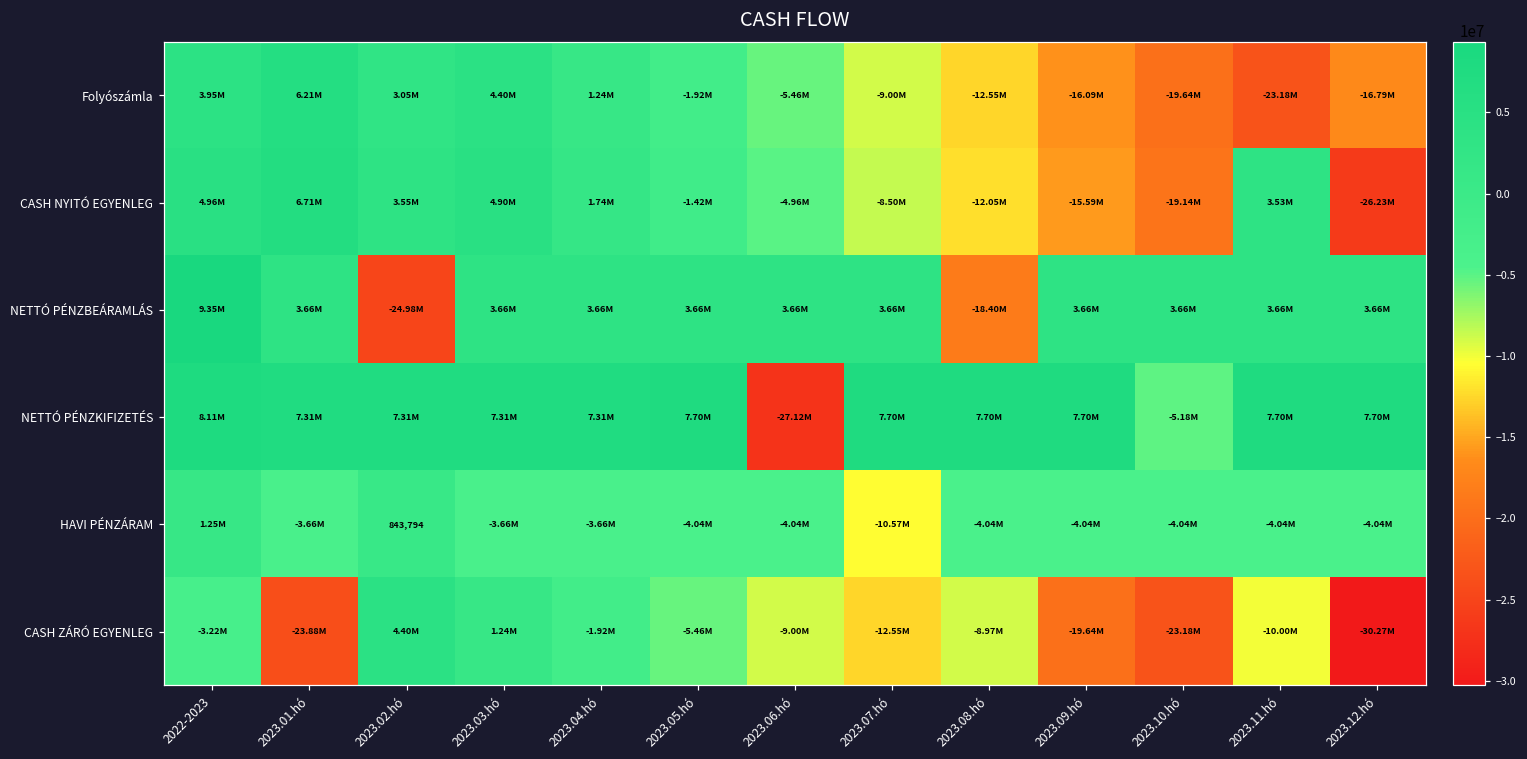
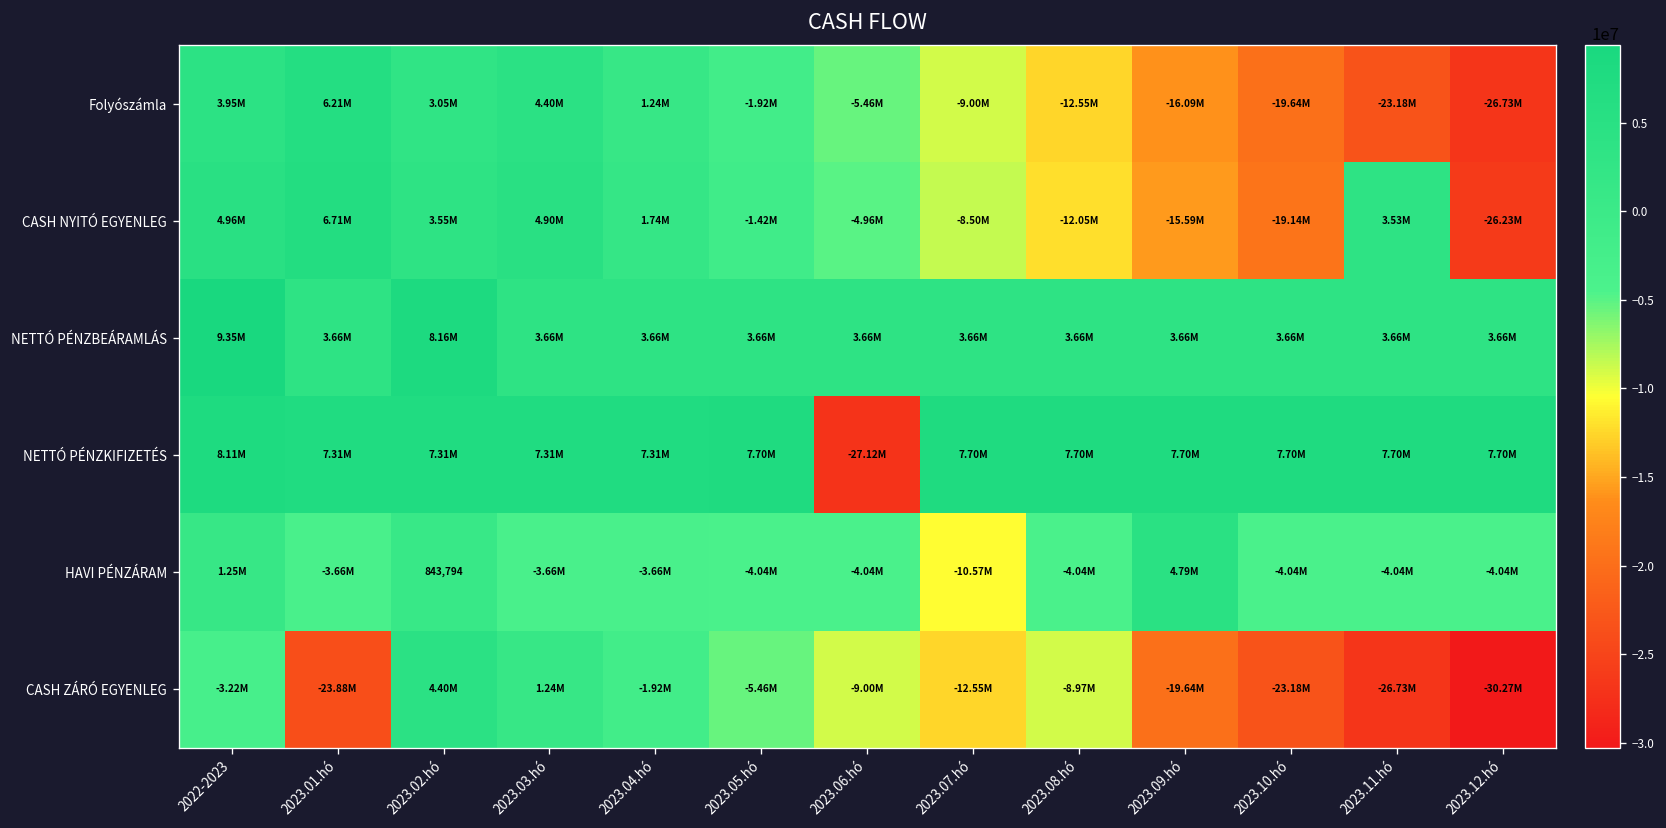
  {
    "Folyószámla": {
      "2022-2023": "3.95M",
      "2023.01.hó": "6.21M",
      "2023.02.hó": "3.05M",
      "2023.03.hó": "4.40M",
      "2023.04.hó": "1.24M",
      "2023.05.hó": "-1.92M",
      "2023.06.hó": "-5.46M",
      "2023.07.hó": "-9.00M",
      "2023.08.hó": "-12.55M",
      "2023.09.hó": "-16.09M",
      "2023.10.hó": "-19.64M",
      "2023.11.hó": "-23.18M",
-     "2023.12.hó": "-16.79M"
+     "2023.12.hó": "-26.73M"
    },
    "CASH NYITÓ EGYENLEG": {
      "2022-2023": "4.96M",
      "2023.01.hó": "6.71M",
      "2023.02.hó": "3.55M",
      "2023.03.hó": "4.90M",
      "2023.04.hó": "1.74M",
      "2023.05.hó": "-1.42M",
      "2023.06.hó": "-4.96M",
      "2023.07.hó": "-8.50M",
      "2023.08.hó": "-12.05M",
      "2023.09.hó": "-15.59M",
      "2023.10.hó": "-19.14M",
      "2023.11.hó": "3.53M",
      "2023.12.hó": "-26.23M"
    },
    "NETTÓ PÉNZBEÁRAMLÁS": {
      "2022-2023": "9.35M",
      "2023.01.hó": "3.66M",
-     "2023.02.hó": "-24.98M",
+     "2023.02.hó": "8.16M",
      "2023.03.hó": "3.66M",
      "2023.04.hó": "3.66M",
      "2023.05.hó": "3.66M",
      "2023.06.hó": "3.66M",
      "2023.07.hó": "3.66M",
-     "2023.08.hó": "-18.40M",
+     "2023.08.hó": "3.66M",
      "2023.09.hó": "3.66M",
      "2023.10.hó": "3.66M",
      "2023.11.hó": "3.66M",
      "2023.12.hó": "3.66M"
    },
    "NETTÓ PÉNZKIFIZETÉS": {
      "2022-2023": "8.11M",
      "2023.01.hó": "7.31M",
      "2023.02.hó": "7.31M",
      "2023.03.hó": "7.31M",
      "2023.04.hó": "7.31M",
      "2023.05.hó": "7.70M",
      "2023.06.hó": "-27.12M",
      "2023.07.hó": "7.70M",
      "2023.08.hó": "7.70M",
      "2023.09.hó": "7.70M",
-     "2023.10.hó": "-5.18M",
+     "2023.10.hó": "7.70M",
      "2023.11.hó": "7.70M",
      "2023.12.hó": "7.70M"
    },
    "HAVI PÉNZÁRAM": {
      "2022-2023": "1.25M",
      "2023.01.hó": "-3.66M",
      "2023.02.hó": "843,794",
      "2023.03.hó": "-3.66M",
      "2023.04.hó": "-3.66M",
      "2023.05.hó": "-4.04M",
      "2023.06.hó": "-4.04M",
      "2023.07.hó": "-10.57M",
      "2023.08.hó": "-4.04M",
-     "2023.09.hó": "-4.04M",
+     "2023.09.hó": "4.79M",
      "2023.10.hó": "-4.04M",
      "2023.11.hó": "-4.04M",
      "2023.12.hó": "-4.04M"
    },
    "CASH ZÁRÓ EGYENLEG": {
      "2022-2023": "-3.22M",
      "2023.01.hó": "-23.88M",
      "2023.02.hó": "4.40M",
      "2023.03.hó": "1.24M",
      "2023.04.hó": "-1.92M",
      "2023.05.hó": "-5.46M",
      "2023.06.hó": "-9.00M",
      "2023.07.hó": "-12.55M",
      "2023.08.hó": "-8.97M",
      "2023.09.hó": "-19.64M",
      "2023.10.hó": "-23.18M",
-     "2023.11.hó": "-10.00M",
+     "2023.11.hó": "-26.73M",
      "2023.12.hó": "-30.27M"
    }
  }
